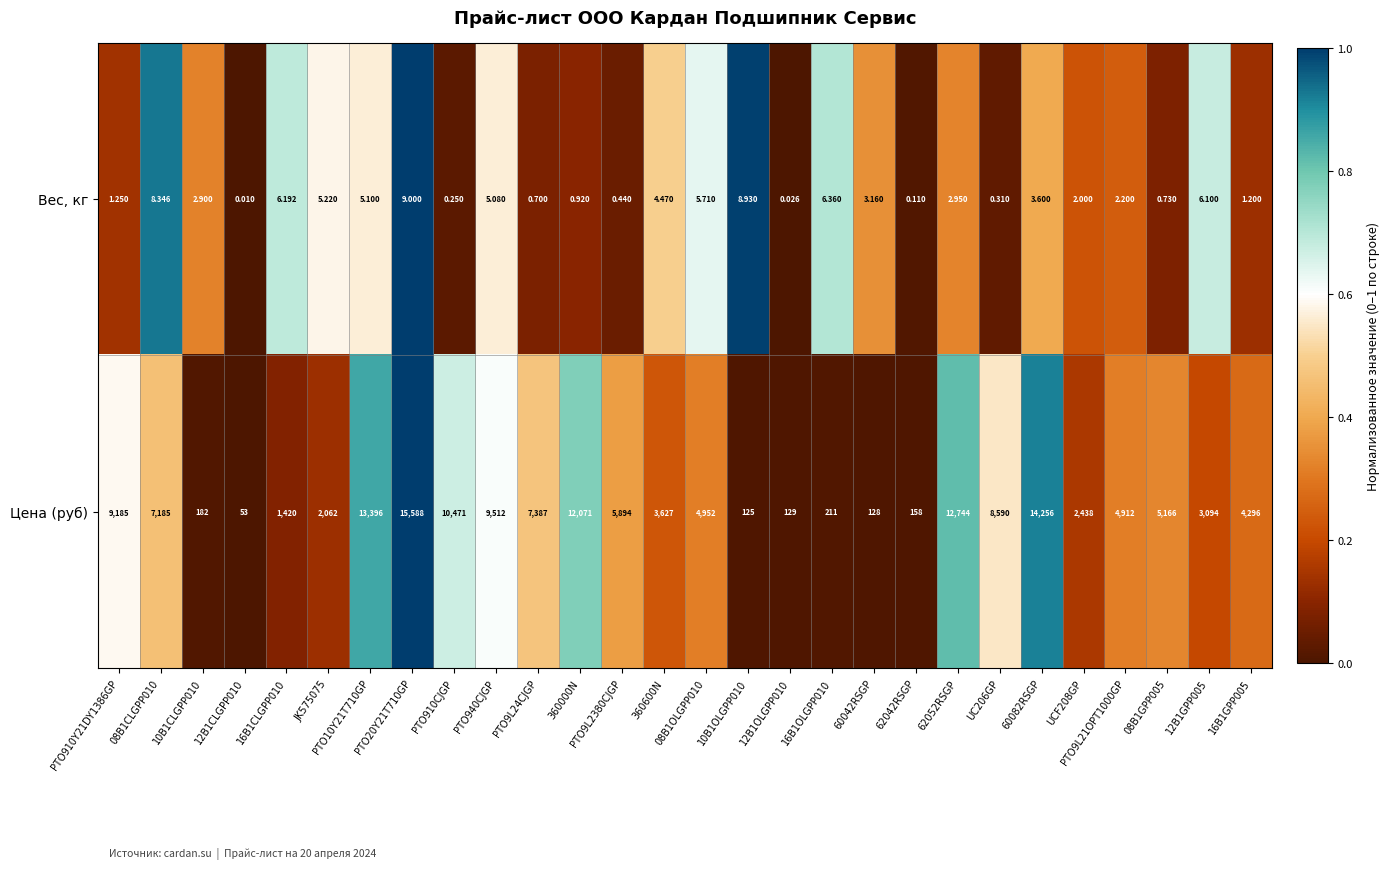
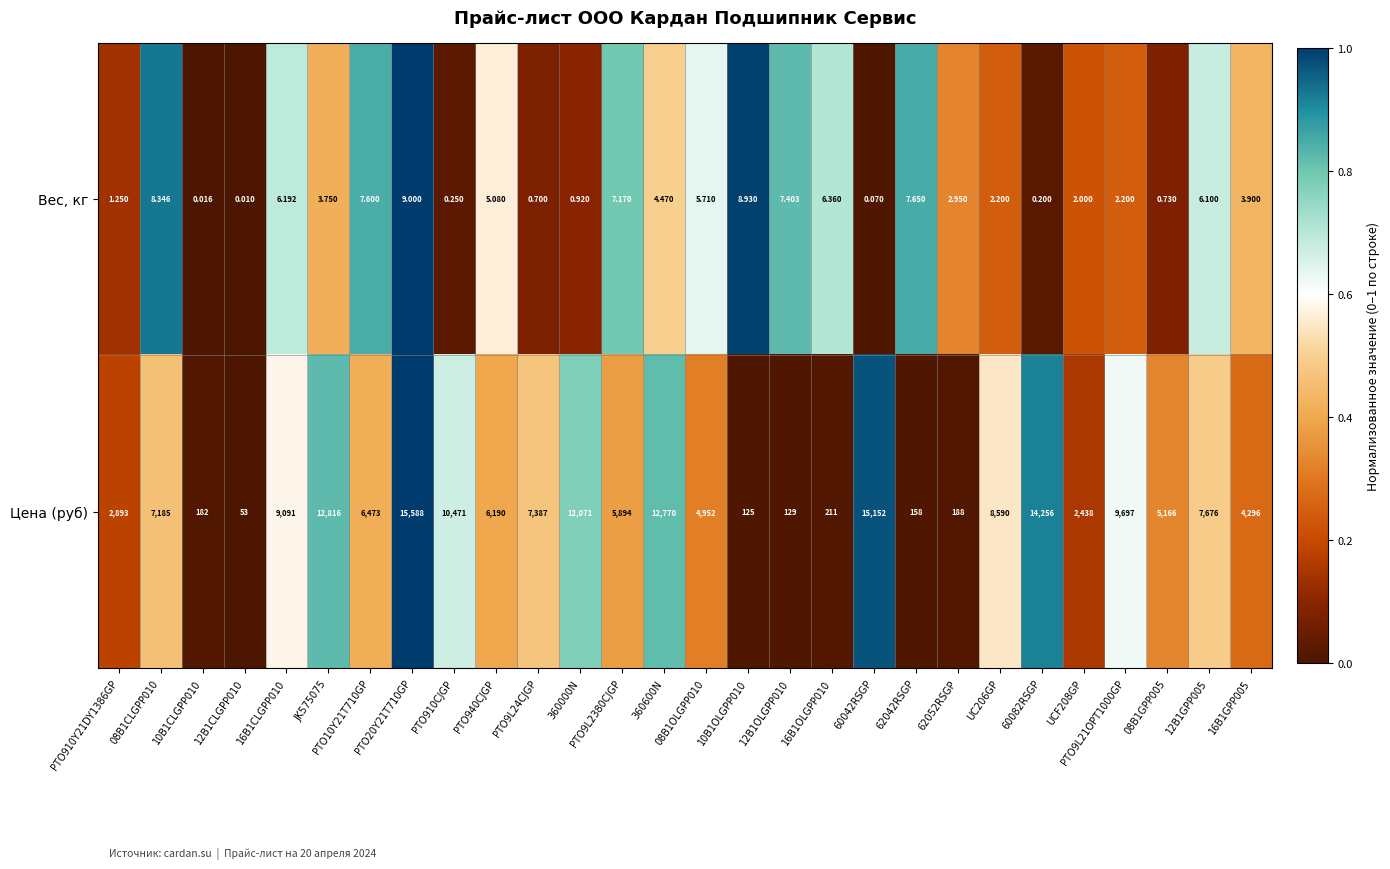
  {
    "Вес, кг": {
      "PTO910Y21DY1386GP": "1.250",
      "08B1CLGPP010": "8.346",
-     "10B1CLGPP010": "2.900",
+     "10B1CLGPP010": "0.016",
      "12B1CLGPP010": "0.010",
      "16B1CLGPP010": "6.192",
-     "JK575075": "5.220",
-     "PTO10Y21T710GP": "5.100",
+     "JK575075": "3.750",
+     "PTO10Y21T710GP": "7.600",
      "PTO20Y21T710GP": "9.000",
      "PTO910CJGP": "0.250",
      "PTO940CJGP": "5.080",
      "PTO9L24CJGP": "0.700",
      "360000N": "0.920",
-     "PTO9L2380CJGP": "0.440",
+     "PTO9L2380CJGP": "7.170",
      "360600N": "4.470",
      "08B1OLGPP010": "5.710",
      "10B1OLGPP010": "8.930",
-     "12B1OLGPP010": "0.026",
+     "12B1OLGPP010": "7.403",
      "16B1OLGPP010": "6.360",
-     "60042RSGP": "3.160",
-     "62042RSGP": "0.110",
+     "60042RSGP": "0.070",
+     "62042RSGP": "7.650",
      "62052RSGP": "2.950",
-     "UC206GP": "0.310",
-     "60082RSGP": "3.600",
+     "UC206GP": "2.200",
+     "60082RSGP": "0.200",
      "UCF208GP": "2.000",
      "PTO9L21OPT1000GP": "2.200",
      "08B1GPP005": "0.730",
      "12B1GPP005": "6.100",
-     "16B1GPP005": "1.200"
+     "16B1GPP005": "3.900"
    },
    "Цена (руб)": {
-     "PTO910Y21DY1386GP": "9,185",
+     "PTO910Y21DY1386GP": "2,893",
      "08B1CLGPP010": "7,185",
      "10B1CLGPP010": "182",
      "12B1CLGPP010": "53",
-     "16B1CLGPP010": "1,420",
-     "JK575075": "2,062",
-     "PTO10Y21T710GP": "13,396",
+     "16B1CLGPP010": "9,091",
+     "JK575075": "12,816",
+     "PTO10Y21T710GP": "6,473",
      "PTO20Y21T710GP": "15,588",
      "PTO910CJGP": "10,471",
-     "PTO940CJGP": "9,512",
+     "PTO940CJGP": "6,190",
      "PTO9L24CJGP": "7,387",
      "360000N": "12,071",
      "PTO9L2380CJGP": "5,894",
-     "360600N": "3,627",
+     "360600N": "12,770",
      "08B1OLGPP010": "4,952",
      "10B1OLGPP010": "125",
      "12B1OLGPP010": "129",
      "16B1OLGPP010": "211",
-     "60042RSGP": "128",
+     "60042RSGP": "15,152",
      "62042RSGP": "158",
-     "62052RSGP": "12,744",
+     "62052RSGP": "188",
      "UC206GP": "8,590",
      "60082RSGP": "14,256",
      "UCF208GP": "2,438",
-     "PTO9L21OPT1000GP": "4,912",
+     "PTO9L21OPT1000GP": "9,697",
      "08B1GPP005": "5,166",
-     "12B1GPP005": "3,094",
+     "12B1GPP005": "7,676",
      "16B1GPP005": "4,296"
    }
  }
